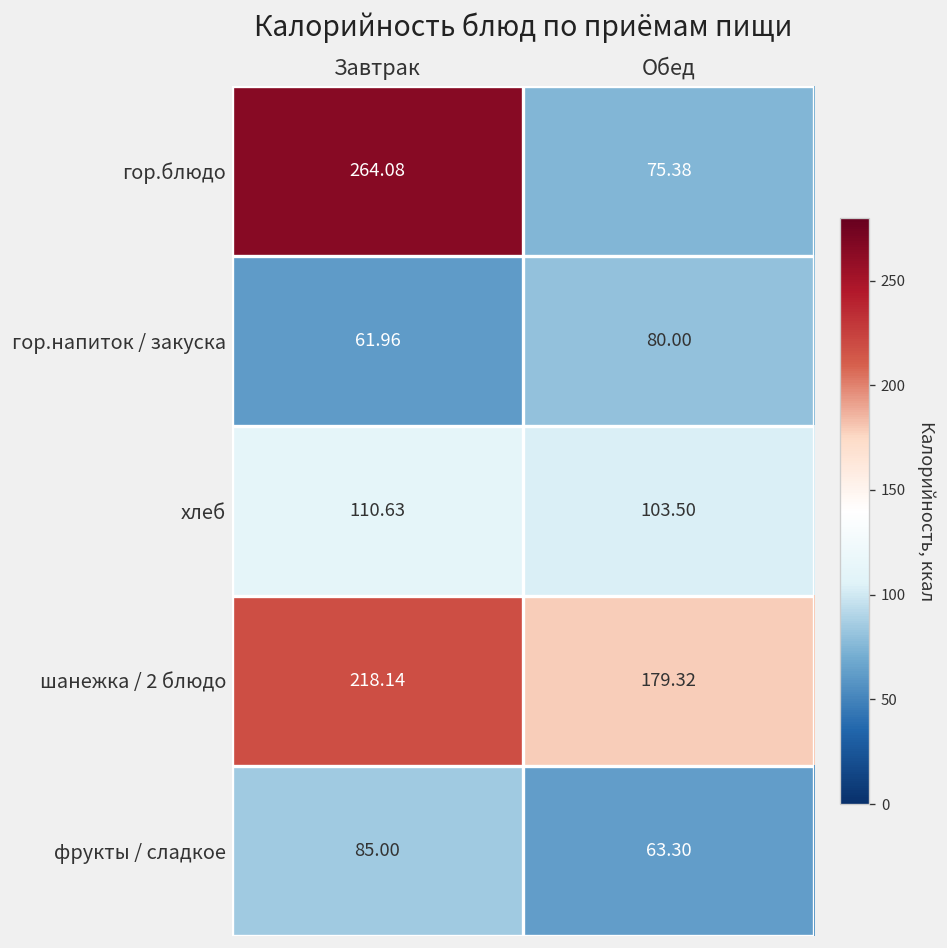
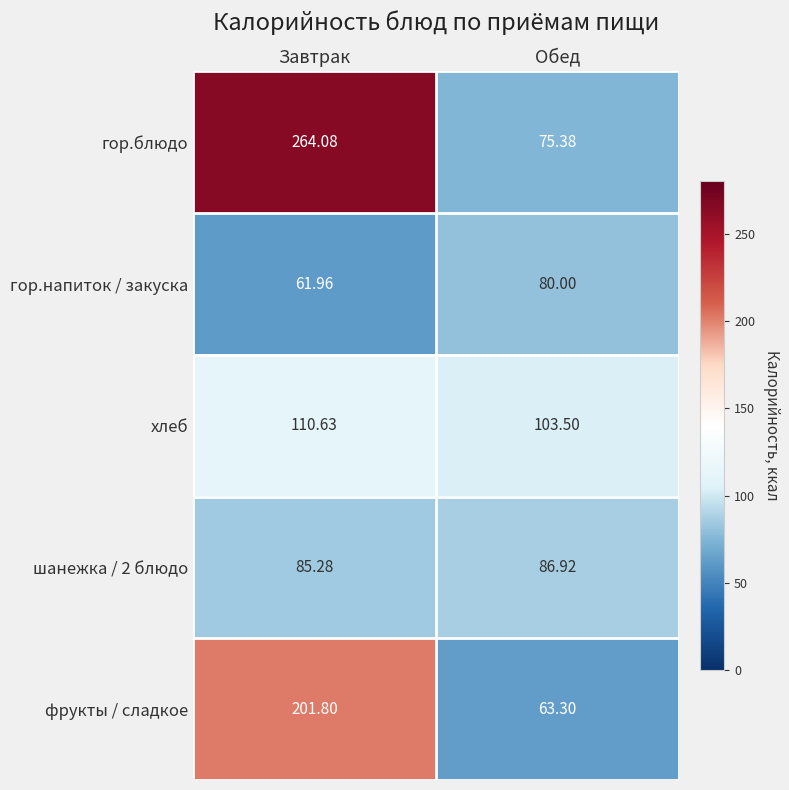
  {
    "гор.блюдо": {
      "Завтрак": 264.08,
      "Обед": 75.38
    },
    "гор.напиток / закуска": {
      "Завтрак": 61.96,
      "Обед": 80.00
    },
    "хлеб": {
      "Завтрак": 110.63,
      "Обед": 103.50
    },
    "шанежка / 2 блюдо": {
-     "Завтрак": 218.14,
-     "Обед": 179.32
+     "Завтрак": 85.28,
+     "Обед": 86.92
    },
    "фрукты / сладкое": {
-     "Завтрак": 85.00,
+     "Завтрак": 201.80,
      "Обед": 63.30
    }
  }
